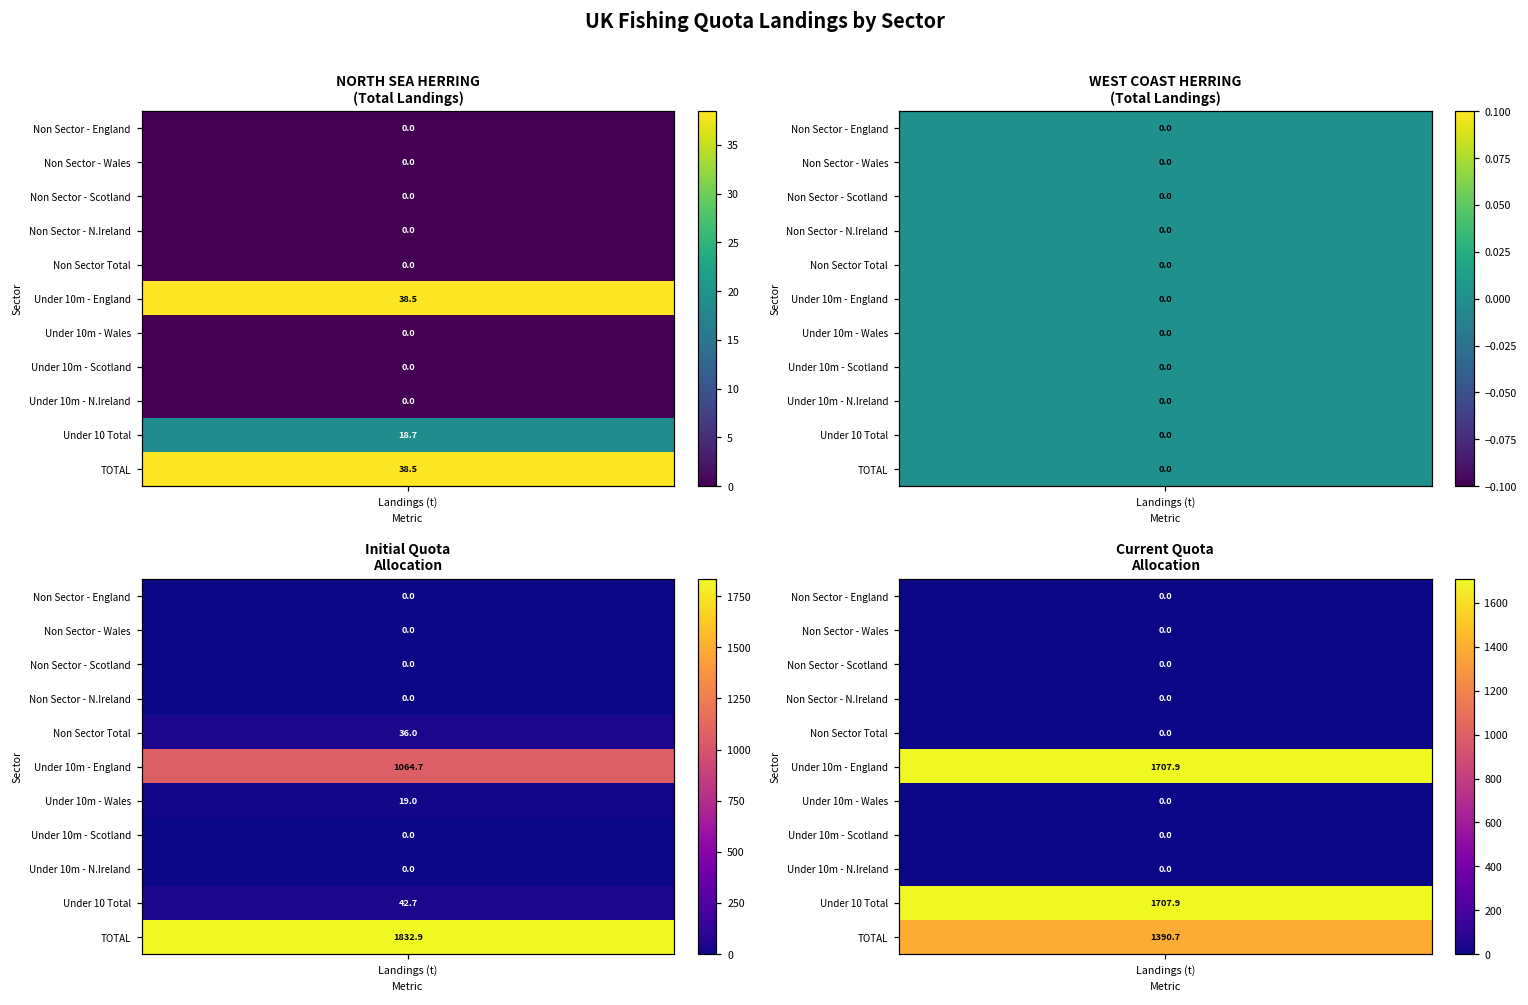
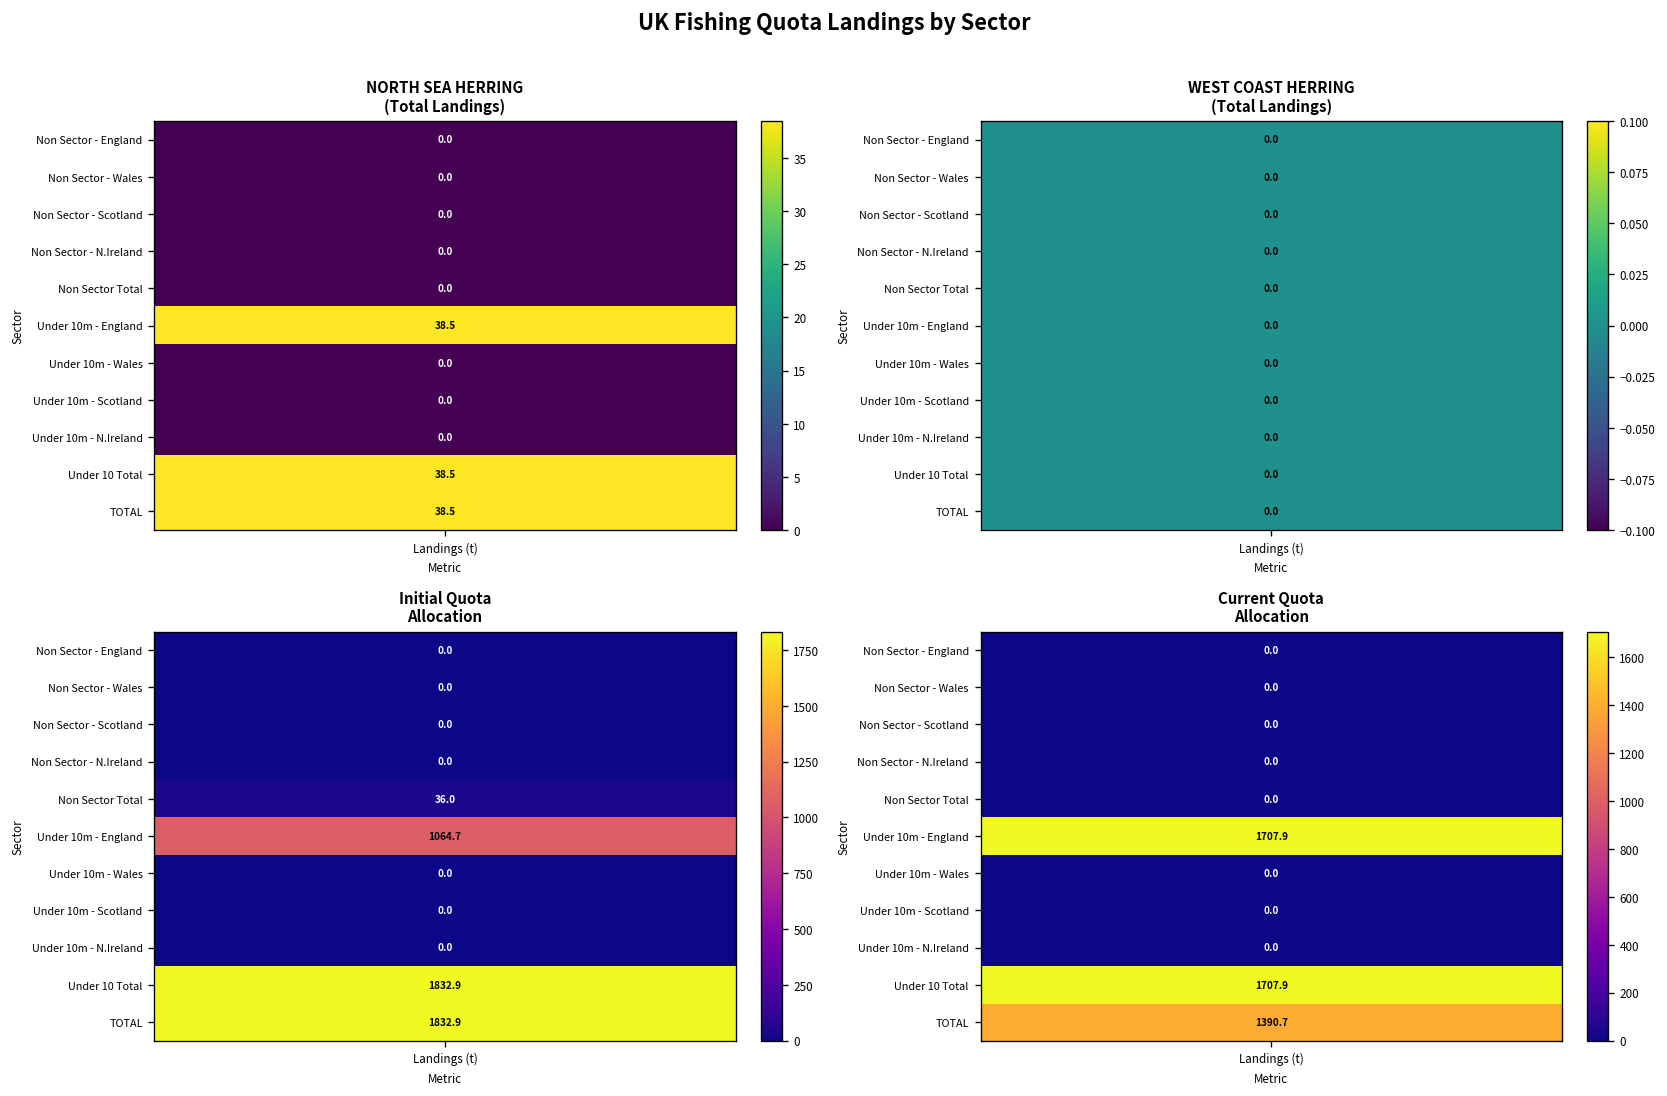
  {
    "NORTH SEA HERRING (Total Landings)": {
      "Non Sector - England": {
        "Landings (t)": 0.0
      },
      "Non Sector - Wales": {
        "Landings (t)": 0.0
      },
      "Non Sector - Scotland": {
        "Landings (t)": 0.0
      },
      "Non Sector - N.Ireland": {
        "Landings (t)": 0.0
      },
      "Non Sector Total": {
        "Landings (t)": 0.0
      },
      "Under 10m - England": {
        "Landings (t)": 38.5
      },
      "Under 10m - Wales": {
        "Landings (t)": 0.0
      },
      "Under 10m - Scotland": {
        "Landings (t)": 0.0
      },
      "Under 10m - N.Ireland": {
        "Landings (t)": 0.0
      },
      "Under 10 Total": {
-       "Landings (t)": 18.7
+       "Landings (t)": 38.5
      },
      "TOTAL": {
        "Landings (t)": 38.5
      }
    },
    "WEST COAST HERRING (Total Landings)": {
      "Non Sector - England": {
        "Landings (t)": 0.0
      },
      "Non Sector - Wales": {
        "Landings (t)": 0.0
      },
      "Non Sector - Scotland": {
        "Landings (t)": 0.0
      },
      "Non Sector - N.Ireland": {
        "Landings (t)": 0.0
      },
      "Non Sector Total": {
        "Landings (t)": 0.0
      },
      "Under 10m - England": {
        "Landings (t)": 0.0
      },
      "Under 10m - Wales": {
        "Landings (t)": 0.0
      },
      "Under 10m - Scotland": {
        "Landings (t)": 0.0
      },
      "Under 10m - N.Ireland": {
        "Landings (t)": 0.0
      },
      "Under 10 Total": {
        "Landings (t)": 0.0
      },
      "TOTAL": {
        "Landings (t)": 0.0
      }
    },
    "Initial Quota Allocation": {
      "Non Sector - England": {
        "Landings (t)": 0.0
      },
      "Non Sector - Wales": {
        "Landings (t)": 0.0
      },
      "Non Sector - Scotland": {
        "Landings (t)": 0.0
      },
      "Non Sector - N.Ireland": {
        "Landings (t)": 0.0
      },
      "Non Sector Total": {
        "Landings (t)": 36.0
      },
      "Under 10m - England": {
        "Landings (t)": 1064.7
      },
      "Under 10m - Wales": {
-       "Landings (t)": 19.0
+       "Landings (t)": 0.0
      },
      "Under 10m - Scotland": {
        "Landings (t)": 0.0
      },
      "Under 10m - N.Ireland": {
        "Landings (t)": 0.0
      },
      "Under 10 Total": {
-       "Landings (t)": 42.7
+       "Landings (t)": 1832.9
      },
      "TOTAL": {
        "Landings (t)": 1832.9
      }
    },
    "Current Quota Allocation": {
      "Non Sector - England": {
        "Landings (t)": 0.0
      },
      "Non Sector - Wales": {
        "Landings (t)": 0.0
      },
      "Non Sector - Scotland": {
        "Landings (t)": 0.0
      },
      "Non Sector - N.Ireland": {
        "Landings (t)": 0.0
      },
      "Non Sector Total": {
        "Landings (t)": 0.0
      },
      "Under 10m - England": {
        "Landings (t)": 1707.9
      },
      "Under 10m - Wales": {
        "Landings (t)": 0.0
      },
      "Under 10m - Scotland": {
        "Landings (t)": 0.0
      },
      "Under 10m - N.Ireland": {
        "Landings (t)": 0.0
      },
      "Under 10 Total": {
        "Landings (t)": 1707.9
      },
      "TOTAL": {
        "Landings (t)": 1390.7
      }
    }
  }
